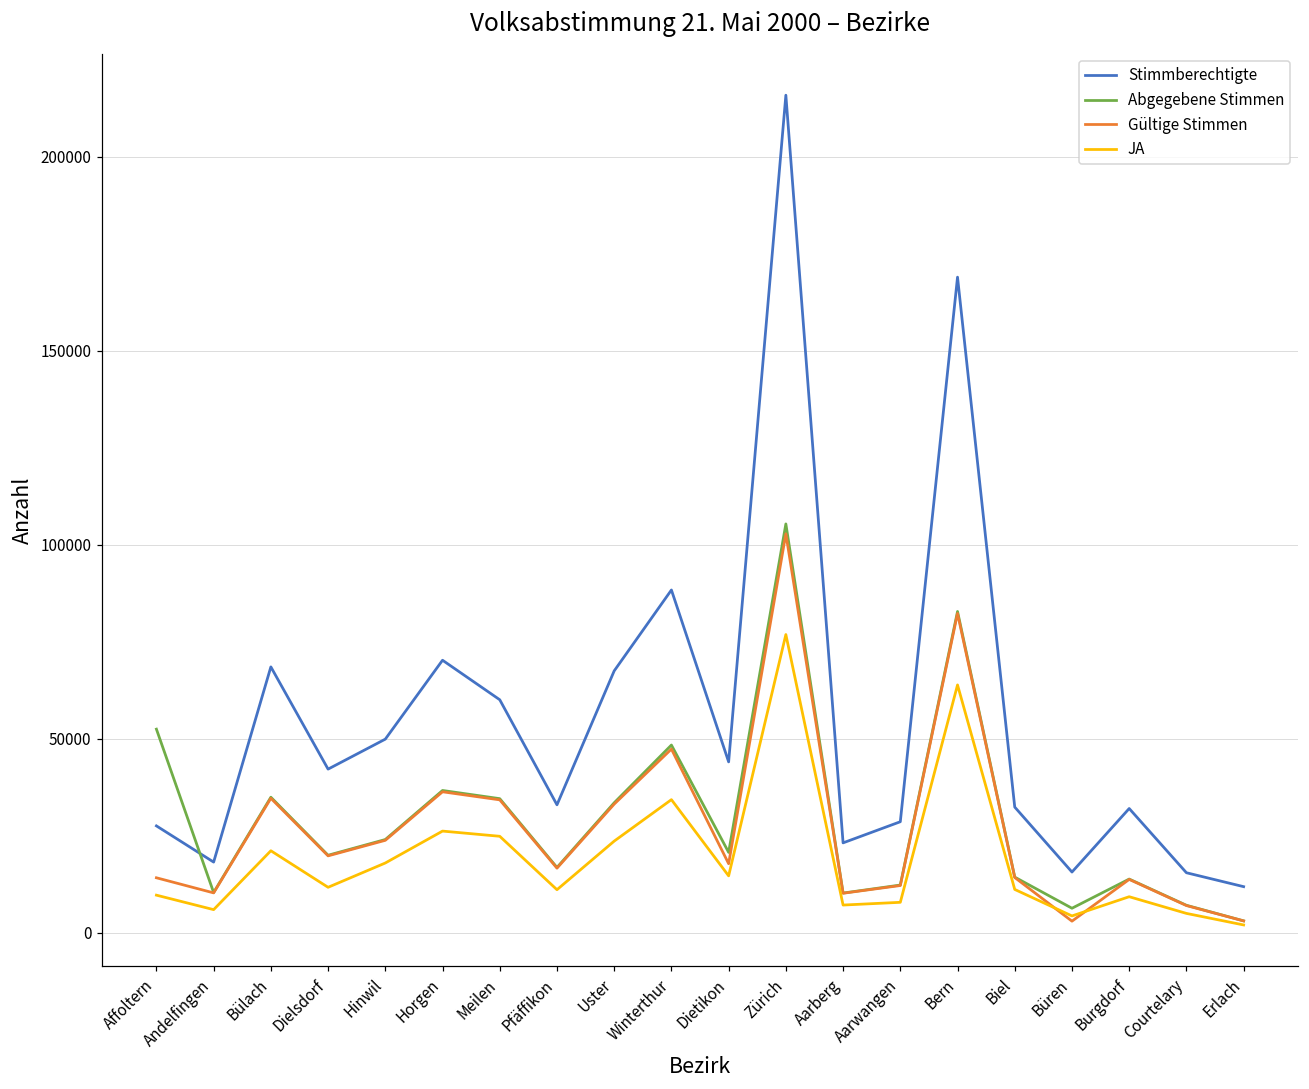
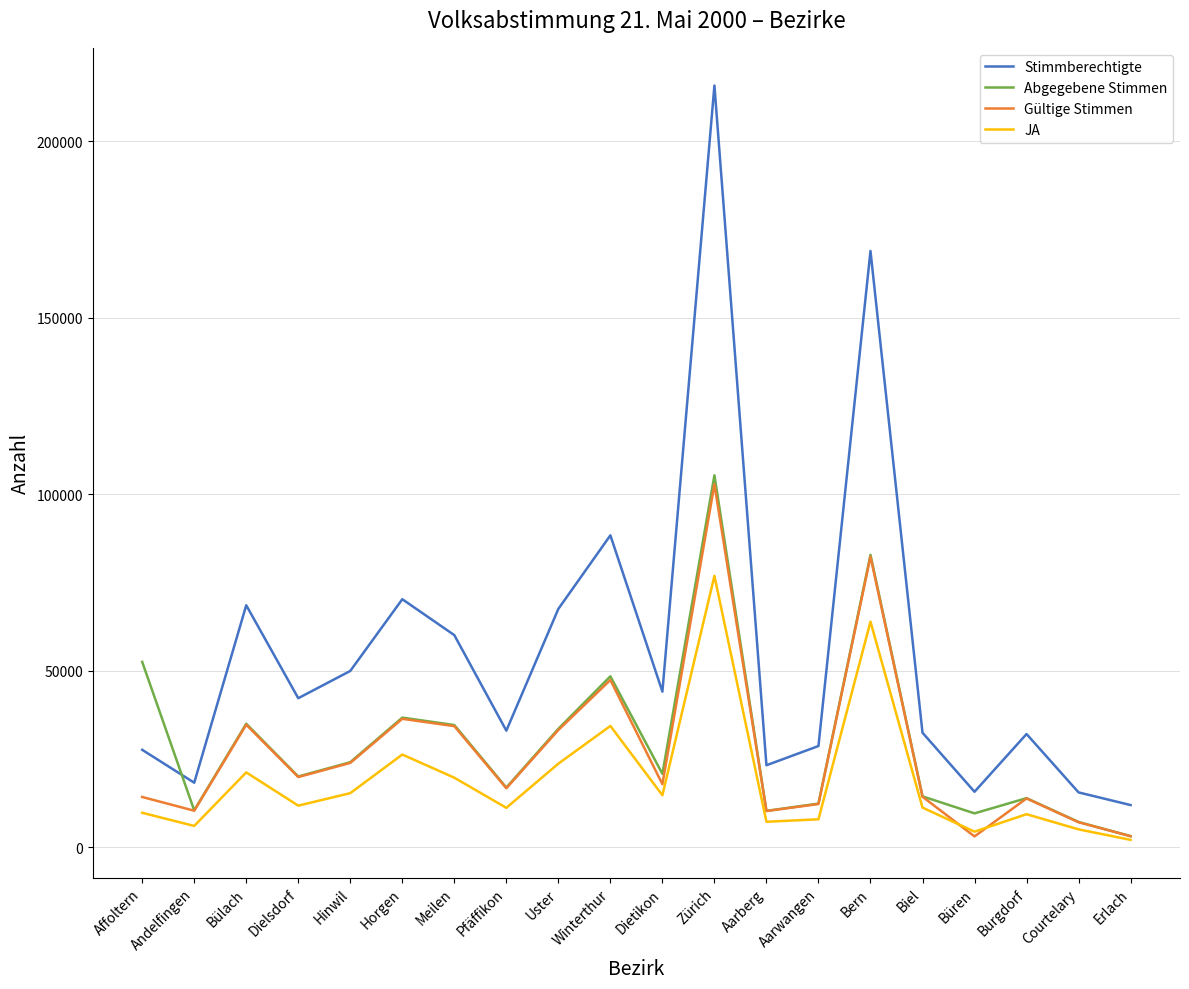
  {
    "Stimmberechtigte": {
      "Affoltern": 28000,
      "Andelfingen": 18000,
      "Bülach": 69000,
      "Dielsdorf": 42000,
      "Hinwil": 50000,
      "Horgen": 70000,
      "Meilen": 60000,
      "Pfäffikon": 33000,
      "Uster": 68000,
      "Winterthur": 88000,
      "Dietikon": 44000,
      "Zürich": 216000,
      "Aarberg": 23000,
      "Aarwangen": 29000,
      "Bern": 169000,
      "Biel": 32000,
      "Büren": 16000,
      "Burgdorf": 32000,
      "Courtelary": 15000,
      "Erlach": 12000
    },
    "Abgegebene Stimmen": {
      "Affoltern": 52000,
      "Winterthur": 48000,
      "Dietikon": 21000,
      "Zürich": 105000,
-     "Büren": 6000
+     "Büren": 10000
    },
    "Gültige Stimmen": {
      "Affoltern": 14000,
      "Winterthur": 47000,
      "Dietikon": 18000,
      "Zürich": 103000,
      "Büren": 3000
    },
    "JA": {
      "Affoltern": 10000,
      "Andelfingen": 6000,
      "Bülach": 21000,
      "Dielsdorf": 12000,
-     "Hinwil": 18000,
+     "Hinwil": 15000,
      "Horgen": 26000,
-     "Meilen": 25000,
+     "Meilen": 20000,
      "Pfäffikon": 11000,
      "Uster": 24000,
      "Winterthur": 34000,
      "Dietikon": 15000,
      "Zürich": 77000,
      "Aarberg": 7000,
      "Aarwangen": 8000,
      "Bern": 64000,
      "Biel": 11000,
      "Büren": 4000,
      "Burgdorf": 9000,
      "Courtelary": 5000,
      "Erlach": 2000
    }
  }
